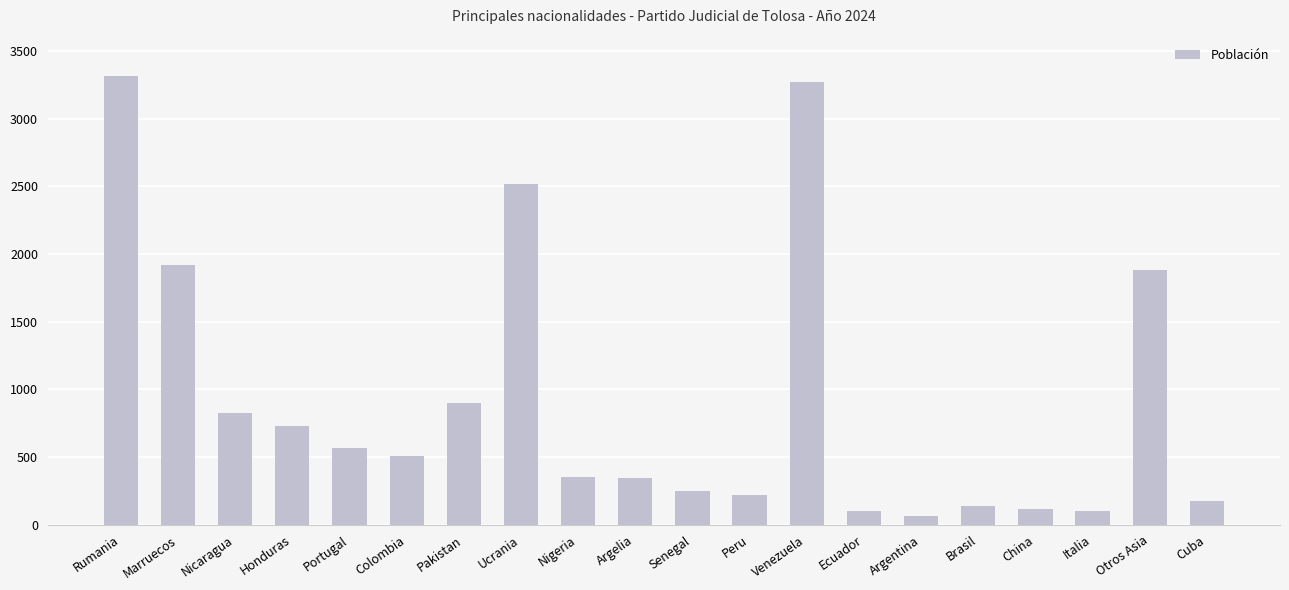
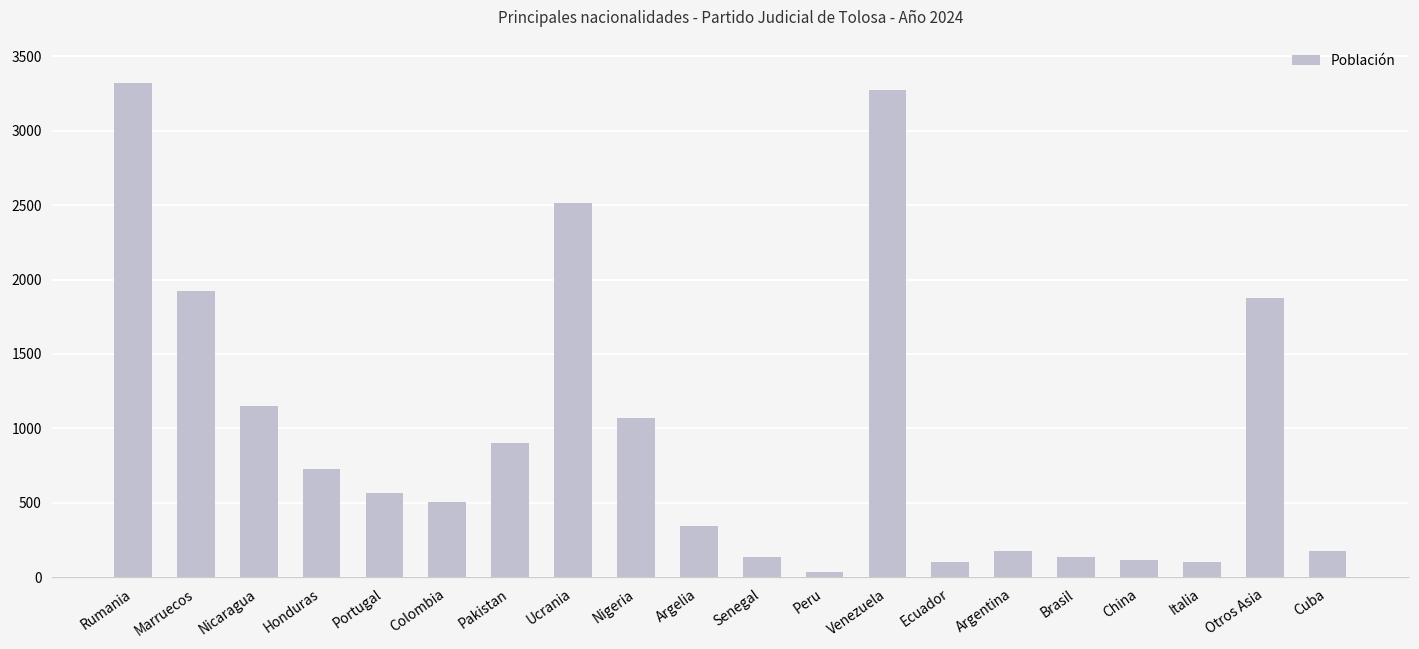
  {
    "Rumania": 3320,
    "Marruecos": 1920,
-   "Nicaragua": 820,
+   "Nicaragua": 1150,
    "Honduras": 730,
    "Portugal": 560,
    "Colombia": 510,
    "Pakistan": 900,
    "Ucrania": 2520,
-   "Nigeria": 350,
+   "Nigeria": 1070,
    "Argelia": 340,
-   "Senegal": 250,
-   "Peru": 220,
+   "Senegal": 130,
+   "Peru": 30,
    "Venezuela": 3270,
    "Ecuador": 100,
-   "Argentina": 70,
+   "Argentina": 180,
    "Brasil": 140,
    "China": 110,
    "Italia": 100,
    "Otros Asia": 1880,
    "Cuba": 170
  }
